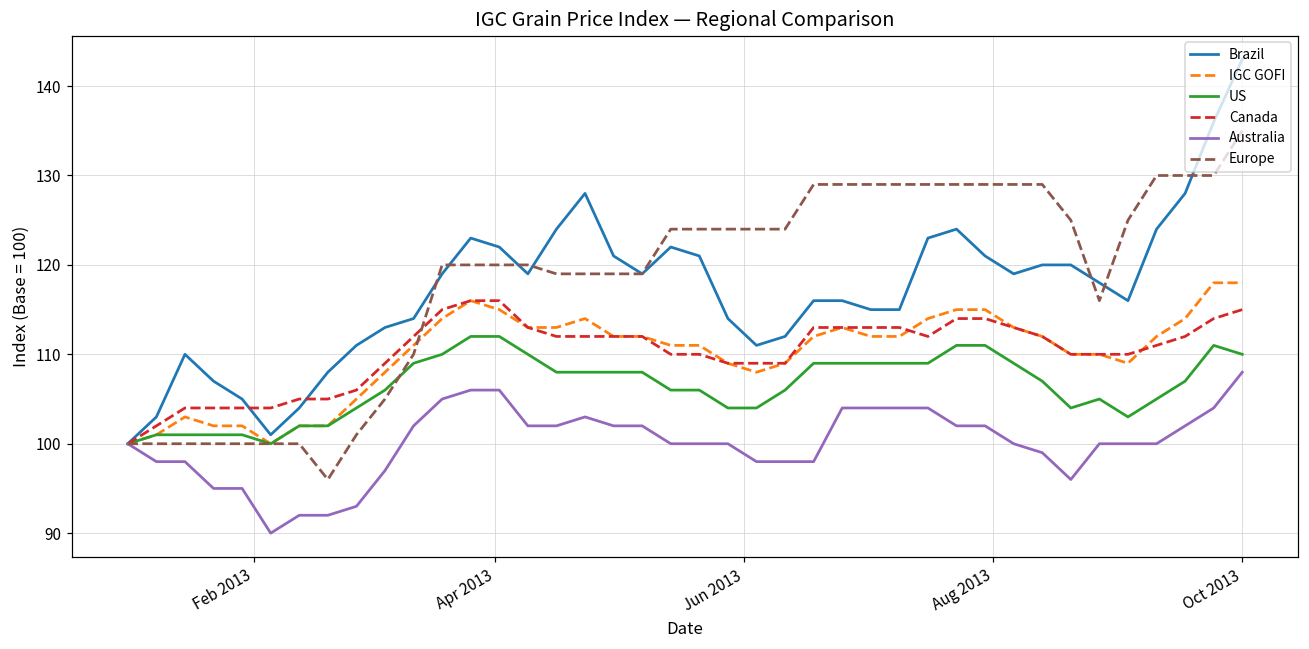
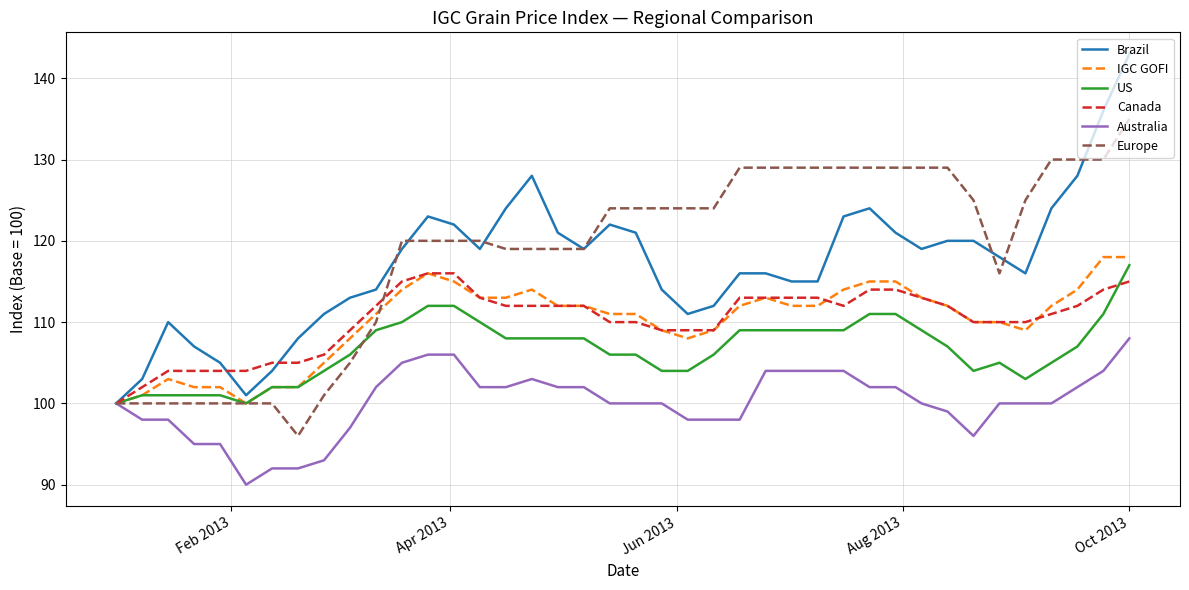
  {
    "IGC GOFI": {
      "Oct 2013": 118
    },
    "US": {
-     "Oct 2013": 110
+     "Oct 2013": 117
    },
    "Canada": {
      "Oct 2013": 115
    },
    "Australia": {
      "Oct 2013": 108
    }
  }
